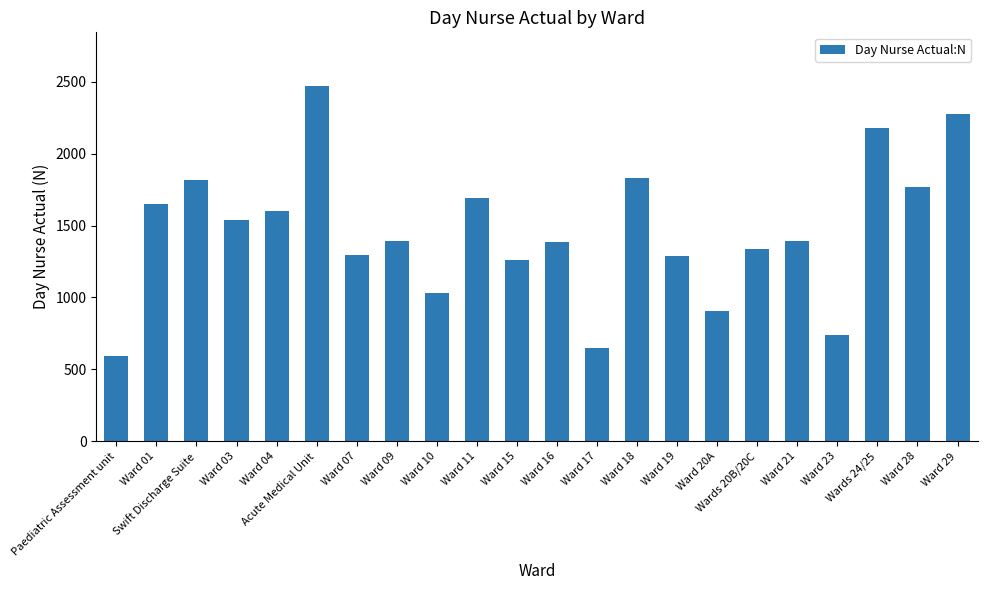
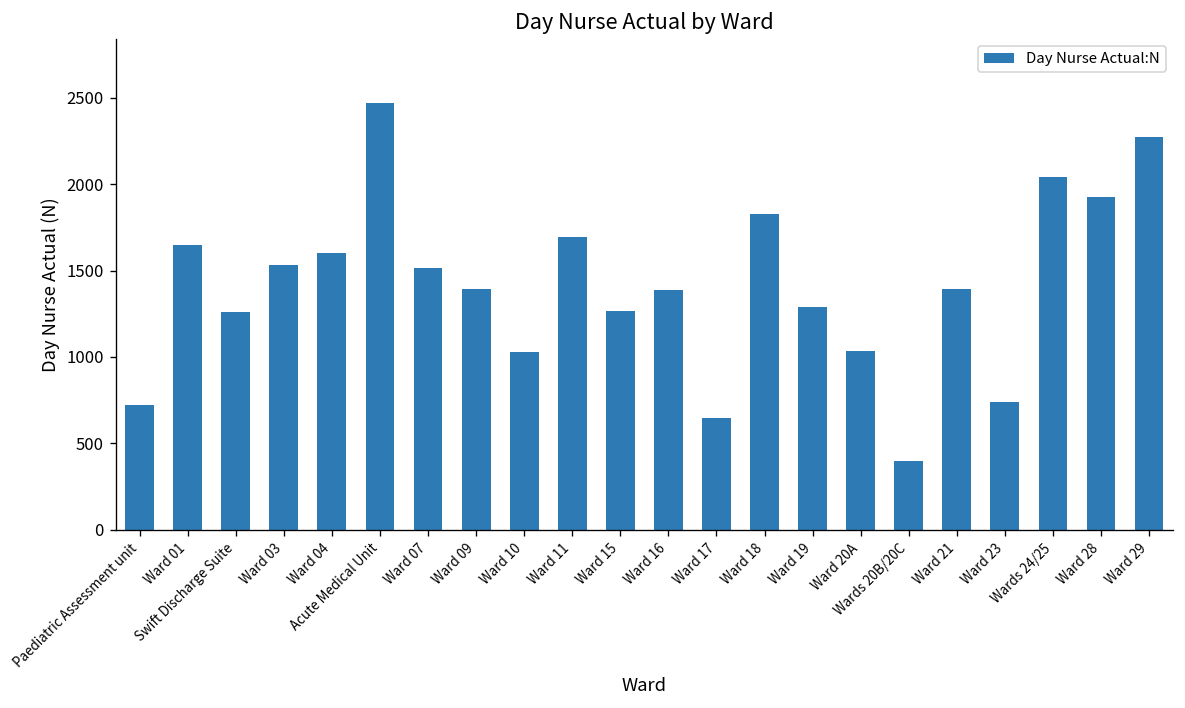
  {
-   "Paediatric Assessment unit": 590,
+   "Paediatric Assessment unit": 720,
    "Ward 01": 1650,
-   "Swift Discharge Suite": 1820,
+   "Swift Discharge Suite": 1260,
    "Ward 03": 1540,
    "Ward 04": 1600,
    "Acute Medical Unit": 2470,
-   "Ward 07": 1300,
+   "Ward 07": 1510,
    "Ward 09": 1390,
    "Ward 10": 1030,
    "Ward 11": 1690,
    "Ward 15": 1260,
    "Ward 16": 1390,
    "Ward 17": 650,
    "Ward 18": 1830,
    "Ward 19": 1290,
-   "Ward 20A": 900,
-   "Wards 20B/20C": 1340,
+   "Ward 20A": 1040,
+   "Wards 20B/20C": 400,
    "Ward 21": 1400,
    "Ward 23": 740,
-   "Wards 24/25": 2180,
-   "Ward 28": 1770,
+   "Wards 24/25": 2040,
+   "Ward 28": 1930,
    "Ward 29": 2270
  }
